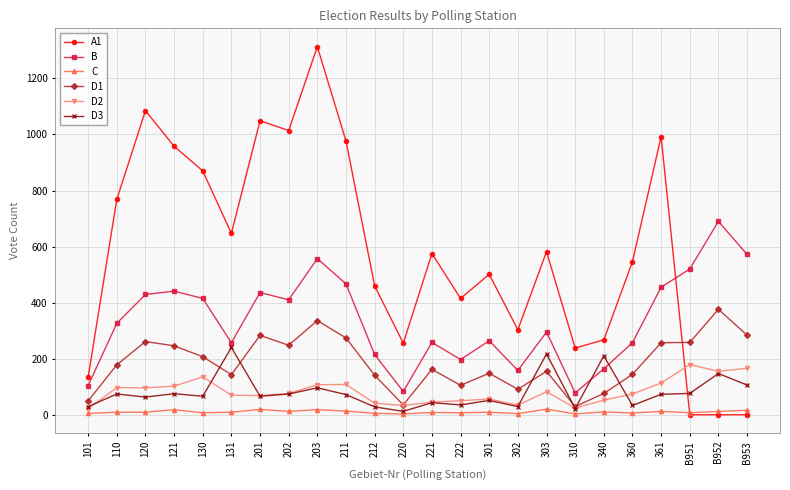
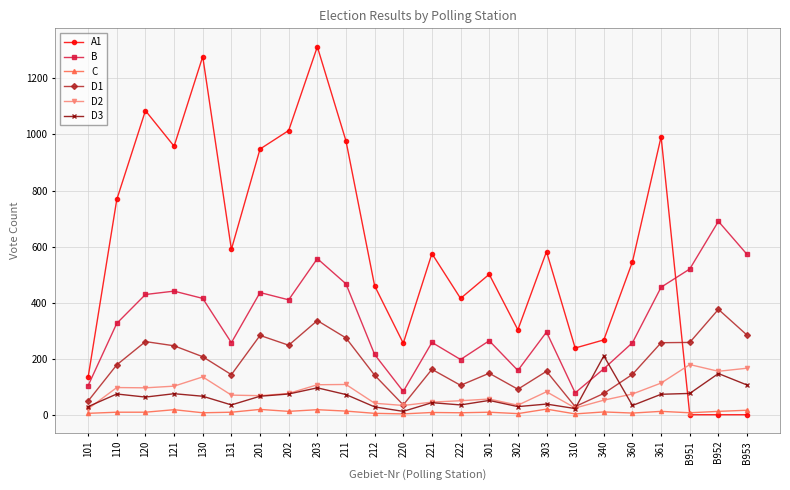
  {
    "A1": {
      "101": 130,
      "110": 770,
      "120": 1090,
      "121": 960,
-     "130": 870,
-     "131": 650,
-     "201": 1050,
+     "130": 1280,
+     "131": 590,
+     "201": 950,
      "202": 1010,
      "203": 1310,
      "211": 980,
      "212": 460,
      "220": 260,
      "221": 580,
      "222": 420,
      "301": 500,
      "302": 300,
      "303": 580,
      "310": 240,
      "340": 270,
      "360": 550,
      "361": 990,
      "B952": 0,
      "B953": 0
    },
    "D3": {
      "110": 70,
      "120": 60,
      "121": 80,
      "130": 70,
-     "131": 240,
+     "131": 40,
      "203": 100,
      "211": 70,
      "212": 30,
      "222": 40,
-     "303": 220,
+     "303": 40,
      "340": 210,
      "360": 30,
      "361": 70,
      "B951": 80,
      "B953": 110
    }
  }
